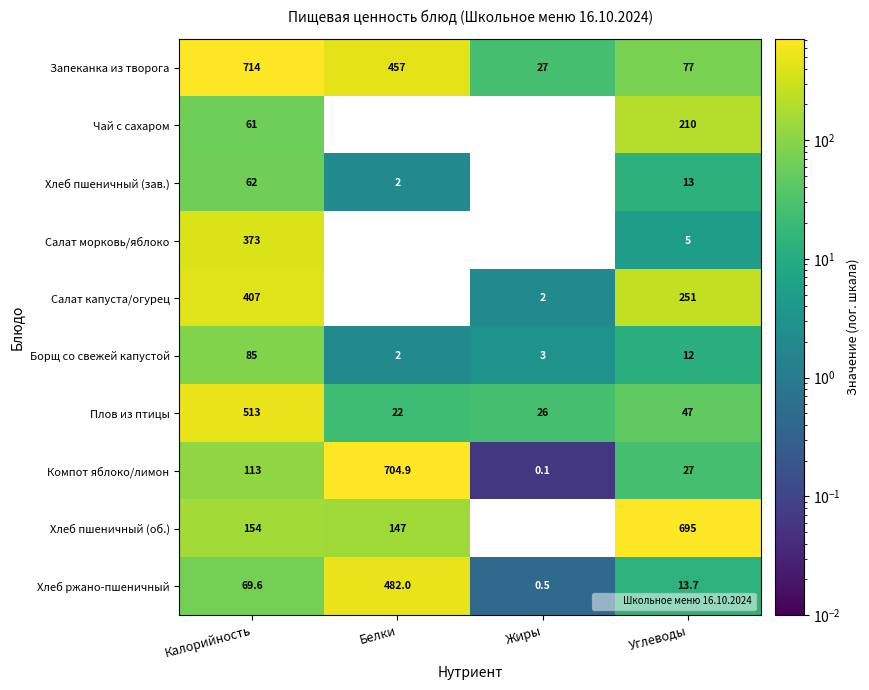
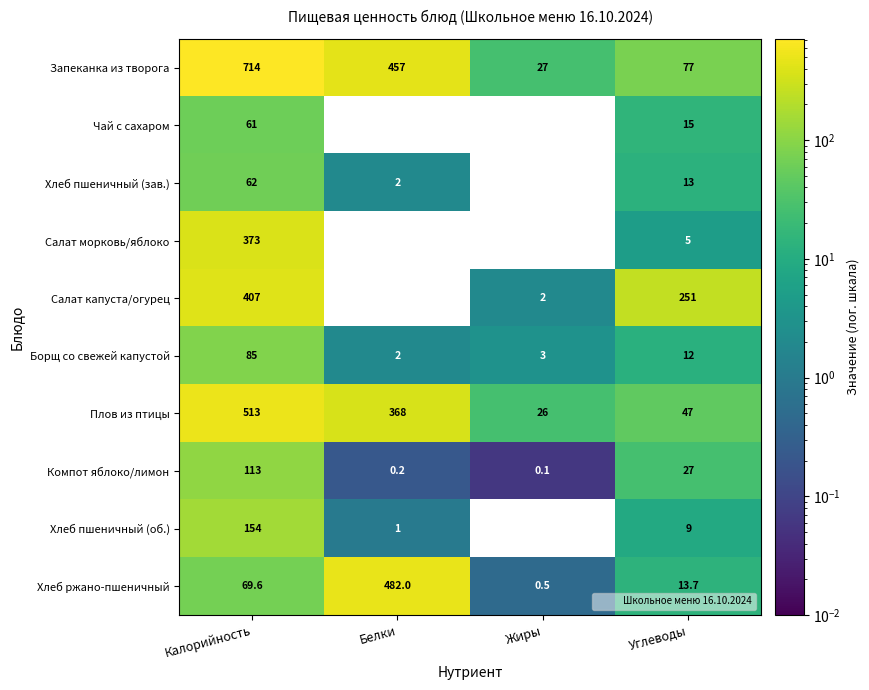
  {
    "Запеканка из творога": {
      "Калорийность": 714,
      "Белки": 457,
      "Жиры": 27,
      "Углеводы": 77
    },
    "Чай с сахаром": {
      "Калорийность": 61,
-     "Углеводы": 210
+     "Углеводы": 15
    },
    "Хлеб пшеничный (зав.)": {
      "Калорийность": 62,
      "Белки": 2,
      "Углеводы": 13
    },
    "Салат морковь/яблоко": {
      "Калорийность": 373,
      "Углеводы": 5
    },
    "Салат капуста/огурец": {
      "Калорийность": 407,
      "Жиры": 2,
      "Углеводы": 251
    },
    "Борщ со свежей капустой": {
      "Калорийность": 85,
      "Белки": 2,
      "Жиры": 3,
      "Углеводы": 12
    },
    "Плов из птицы": {
      "Калорийность": 513,
-     "Белки": 22,
+     "Белки": 368,
      "Жиры": 26,
      "Углеводы": 47
    },
    "Компот яблоко/лимон": {
      "Калорийность": 113,
-     "Белки": 704.9,
+     "Белки": 0.2,
      "Жиры": 0.1,
      "Углеводы": 27
    },
    "Хлеб пшеничный (об.)": {
      "Калорийность": 154,
-     "Белки": 147,
-     "Углеводы": 695
+     "Белки": 1,
+     "Углеводы": 9
    },
    "Хлеб ржано-пшеничный": {
      "Калорийность": 69.6,
      "Белки": 482.0,
      "Жиры": 0.5,
      "Углеводы": 13.7
    }
  }
